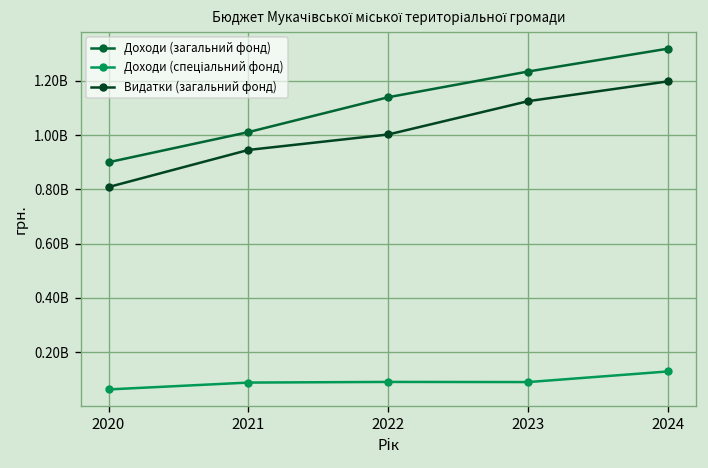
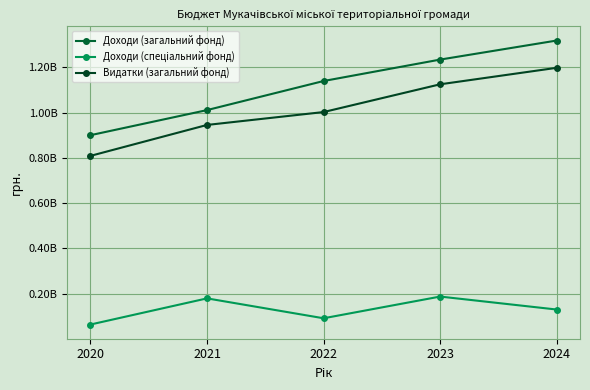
  {
    "Доходи (спеціальний фонд)": {
      "2020": 60000000,
-     "2021": 90000000,
+     "2021": 180000000,
      "2022": 90000000,
-     "2023": 90000000,
+     "2023": 190000000,
      "2024": 130000000
    }
  }
